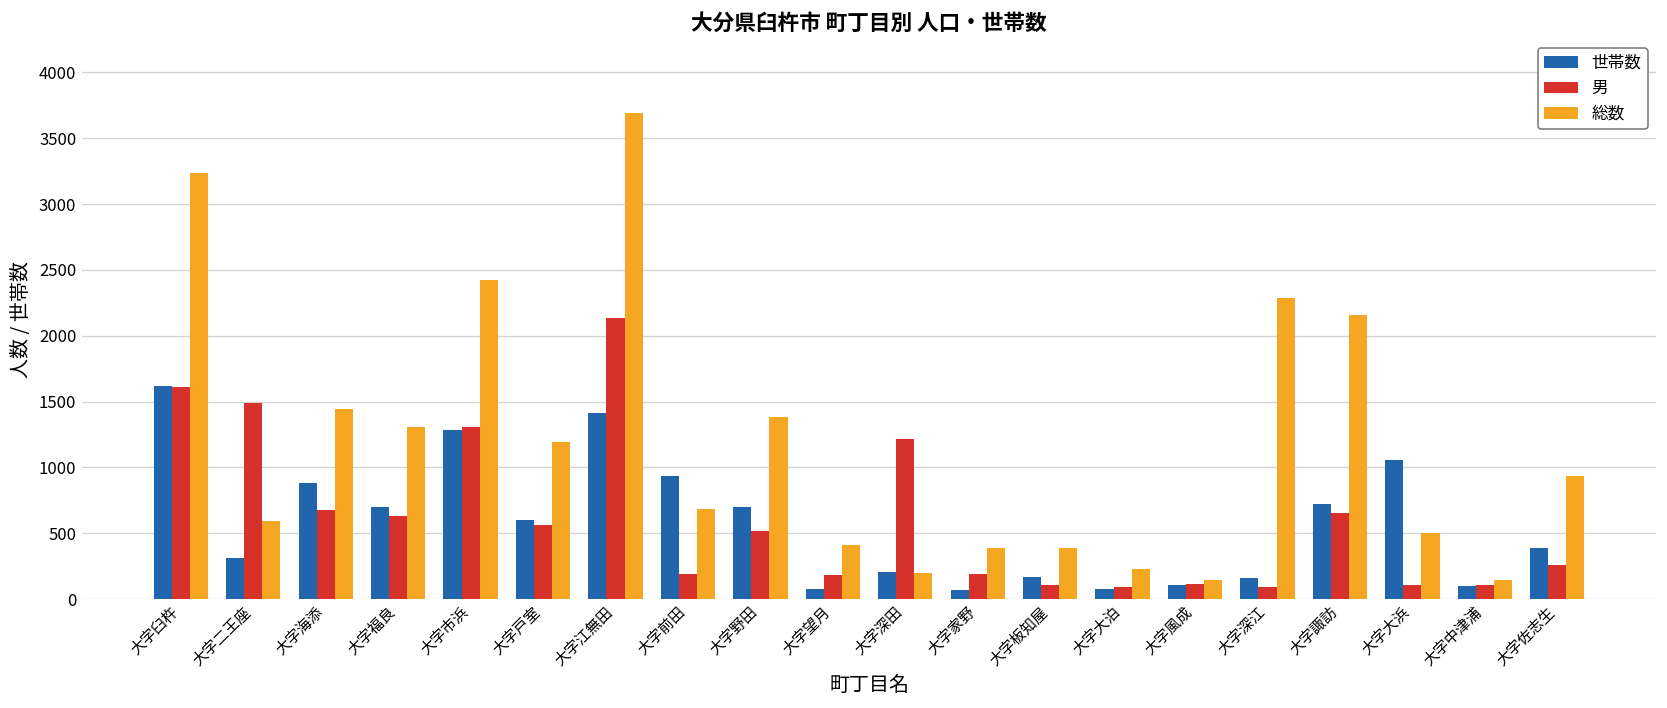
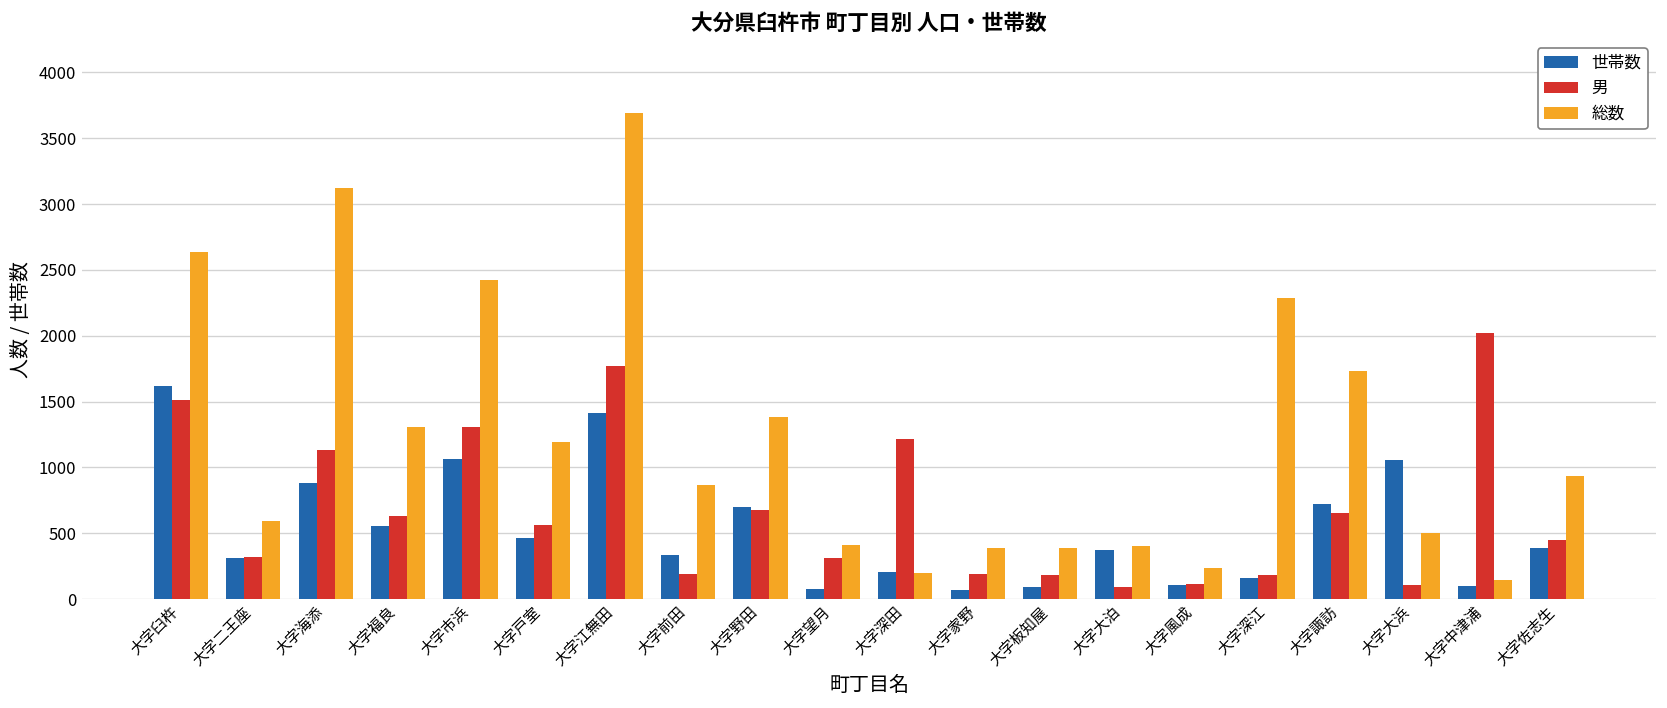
  {
    "世帯数": {
      "大字臼杵": 1620,
      "大字二王座": 310,
      "大字海添": 880,
-     "大字福良": 700,
-     "大字市浜": 1280,
-     "大字戸室": 600,
+     "大字福良": 560,
+     "大字市浜": 1070,
+     "大字戸室": 470,
      "大字江無田": 1410,
-     "大字前田": 940,
+     "大字前田": 330,
      "大字野田": 700,
      "大字望月": 80,
      "大字深田": 210,
      "大字家野": 70,
-     "大字板知屋": 170,
-     "大字大泊": 80,
+     "大字板知屋": 90,
+     "大字大泊": 370,
      "大字風成": 110,
      "大字深江": 160,
      "大字諏訪": 720,
      "大字大浜": 1050,
      "大字中津浦": 100,
      "大字佐志生": 390
    },
    "男": {
-     "大字臼杵": 1610,
-     "大字二王座": 1490,
-     "大字海添": 670,
+     "大字臼杵": 1510,
+     "大字二王座": 320,
+     "大字海添": 1130,
      "大字福良": 630,
      "大字市浜": 1310,
      "大字戸室": 560,
-     "大字江無田": 2130,
+     "大字江無田": 1770,
      "大字前田": 190,
-     "大字野田": 510,
-     "大字望月": 180,
+     "大字野田": 680,
+     "大字望月": 310,
      "大字深田": 1220,
      "大字家野": 190,
-     "大字板知屋": 100,
+     "大字板知屋": 180,
      "大字大泊": 90,
      "大字風成": 120,
-     "大字深江": 90,
+     "大字深江": 180,
      "大字諏訪": 650,
      "大字大浜": 110,
-     "大字中津浦": 110,
-     "大字佐志生": 260
+     "大字中津浦": 2020,
+     "大字佐志生": 450
    },
    "総数": {
-     "大字臼杵": 3230,
+     "大字臼杵": 2640,
      "大字二王座": 600,
-     "大字海添": 1440,
+     "大字海添": 3120,
      "大字福良": 1310,
      "大字市浜": 2420,
      "大字戸室": 1190,
      "大字江無田": 3690,
-     "大字前田": 680,
+     "大字前田": 870,
      "大字野田": 1390,
      "大字望月": 410,
      "大字深田": 200,
      "大字家野": 390,
      "大字板知屋": 390,
-     "大字大泊": 230,
-     "大字風成": 140,
+     "大字大泊": 400,
+     "大字風成": 230,
      "大字深江": 2290,
-     "大字諏訪": 2150,
+     "大字諏訪": 1730,
      "大字大浜": 500,
      "大字中津浦": 150,
      "大字佐志生": 940
    }
  }
